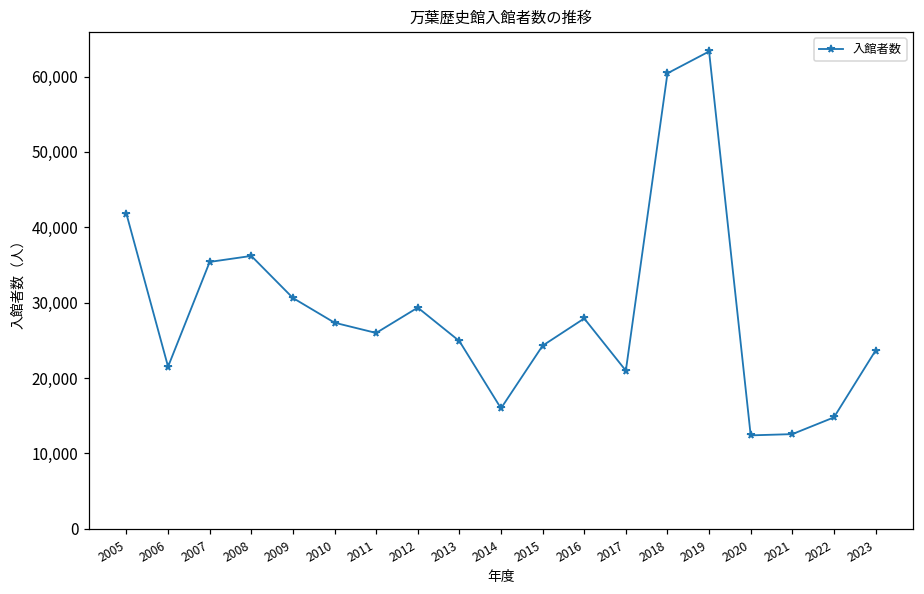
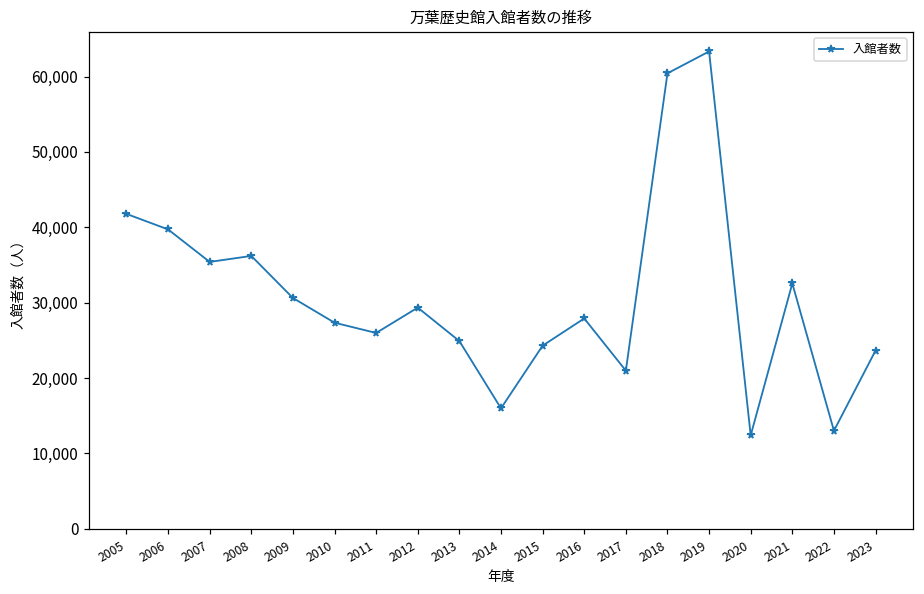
  {
    "2005": "42,000",
-   "2006": "22,000",
+   "2006": "40,000",
    "2007": "35,000",
    "2008": "36,000",
    "2009": "31,000",
    "2010": "27,000",
    "2011": "26,000",
    "2012": "29,000",
    "2013": "25,000",
    "2014": "16,000",
    "2015": "24,000",
    "2016": "28,000",
    "2017": "21,000",
    "2018": "60,000",
    "2019": "63,000",
    "2020": "12,000",
-   "2021": "13,000",
-   "2022": "15,000",
+   "2021": "33,000",
+   "2022": "13,000",
    "2023": "24,000"
  }
